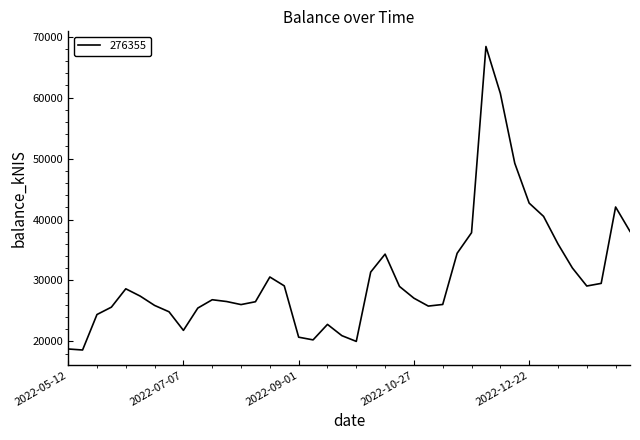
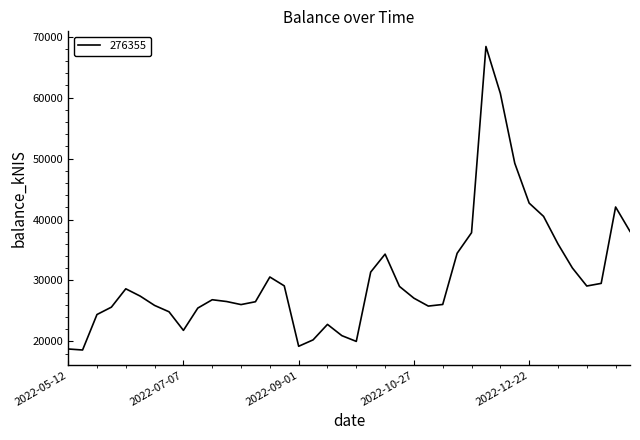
  {
    "2022-05-12": 19000,
    "2022-07-07": 22000,
-   "2022-09-01": 21000,
+   "2022-09-01": 19000,
    "2022-10-27": 27000,
    "2022-12-22": 43000
  }
